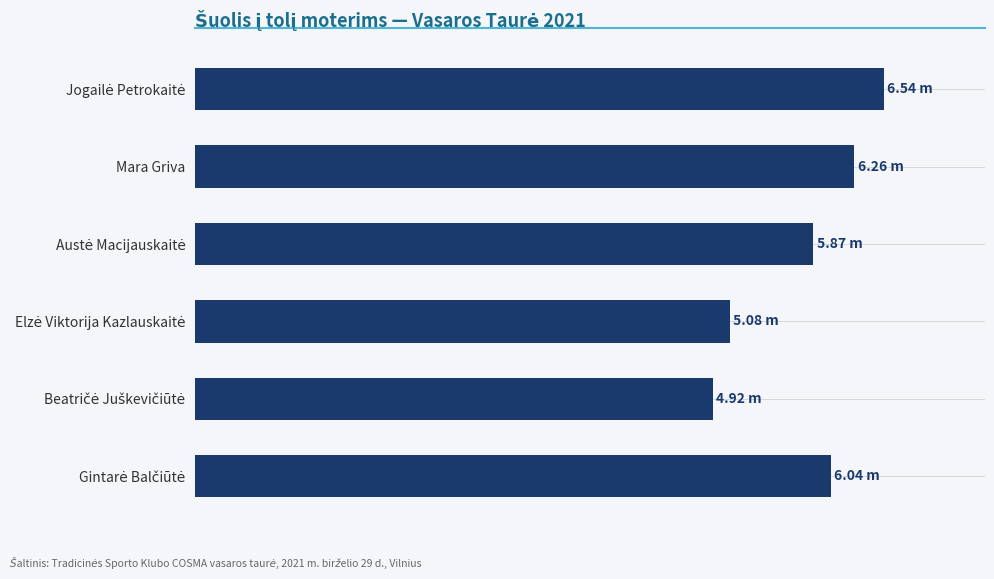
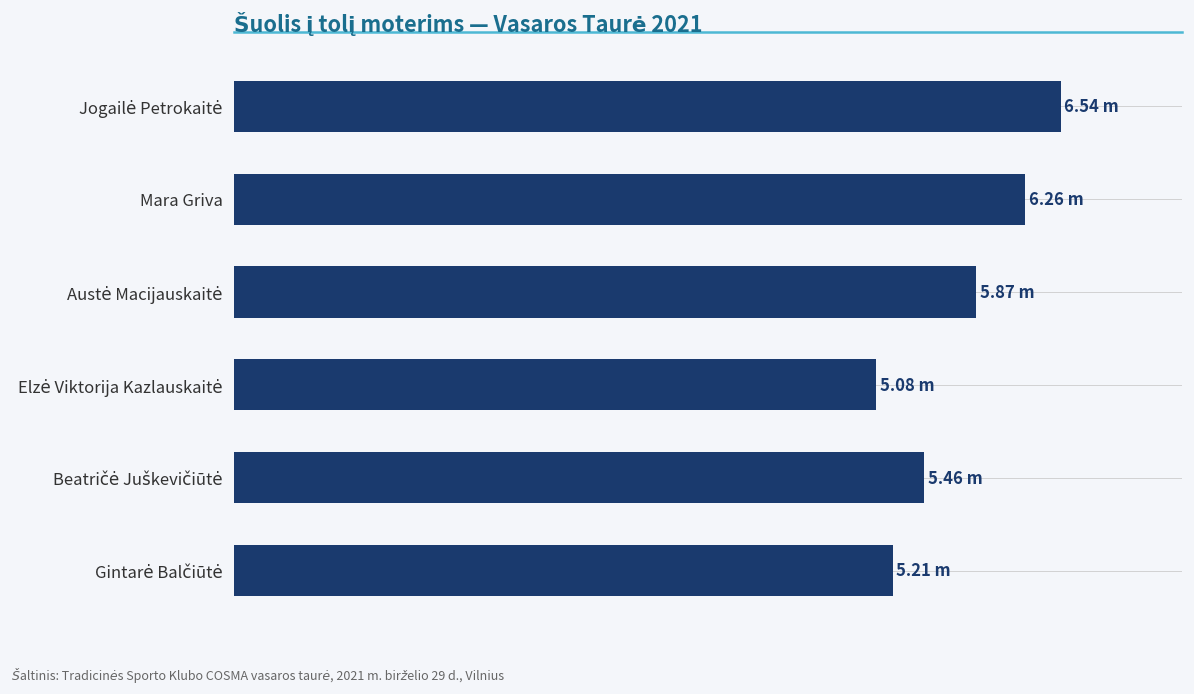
  {
    "Jogailė Petrokaitė": 6.54,
    "Mara Griva": 6.26,
    "Austė Macijauskaitė": 5.87,
    "Elzė Viktorija Kazlauskaitė": 5.08,
-   "Beatričė Juškevičiūtė": 4.92,
-   "Gintarė Balčiūtė": 6.04
+   "Beatričė Juškevičiūtė": 5.46,
+   "Gintarė Balčiūtė": 5.21
  }
